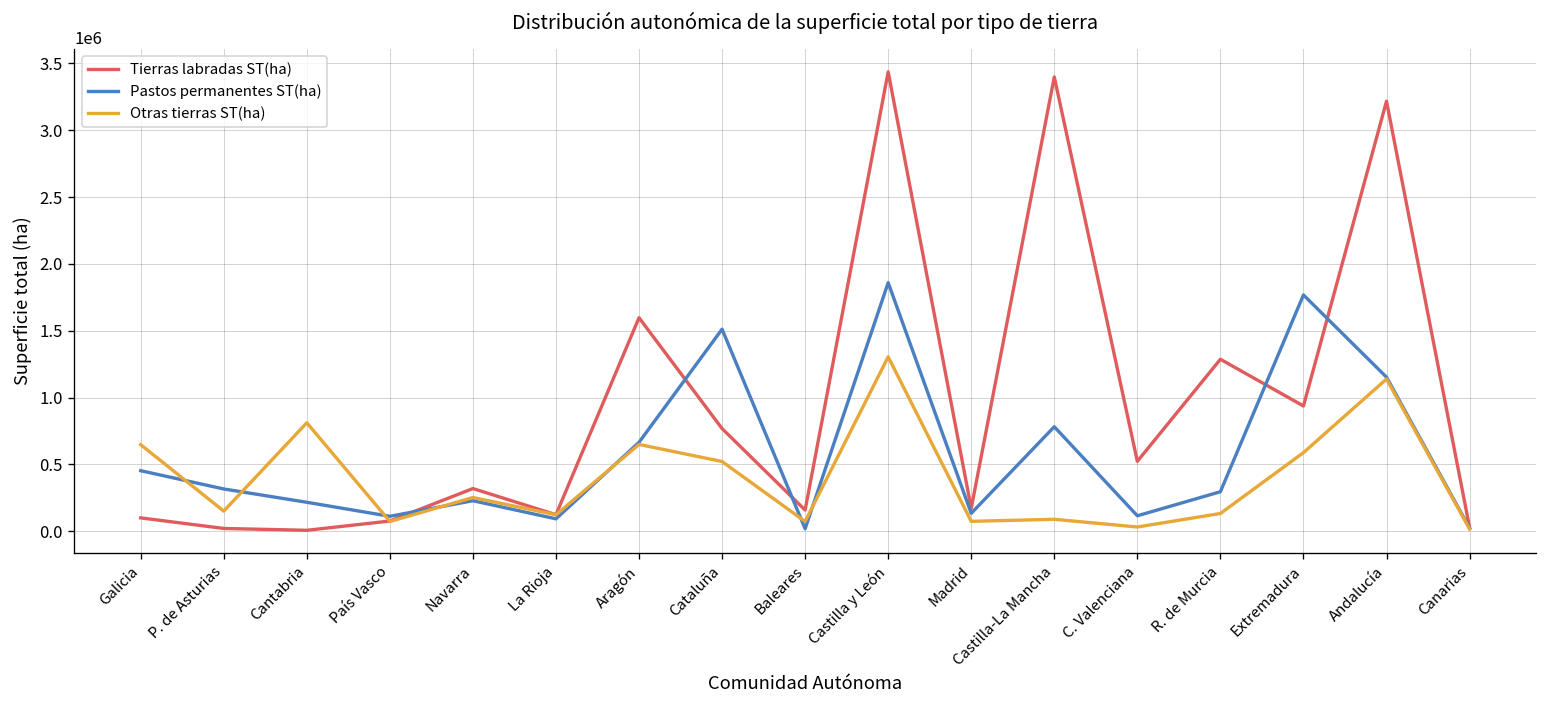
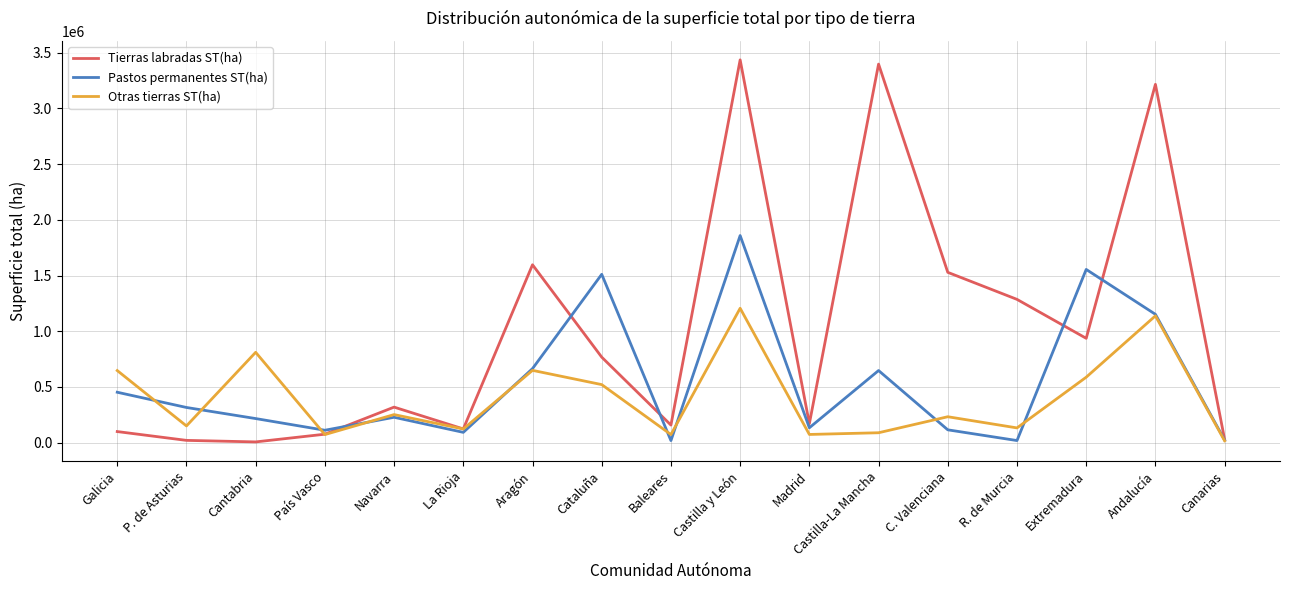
  {
    "Tierras labradas ST(ha)": {
      "Galicia": 100000,
      "P. de Asturias": 20000,
      "Cantabria": 10000,
      "Navarra": 320000,
      "Aragón": 1600000,
      "Cataluña": 770000,
      "Baleares": 160000,
      "Castilla y León": 3440000,
      "Madrid": 170000,
      "Castilla-La Mancha": 3400000,
-     "C. Valenciana": 520000,
+     "C. Valenciana": 1530000,
      "R. de Murcia": 1290000,
      "Extremadura": 940000,
      "Andalucía": 3220000
    },
    "Pastos permanentes ST(ha)": {
      "Galicia": 450000,
      "P. de Asturias": 320000,
      "Cantabria": 220000,
      "País Vasco": 110000,
      "Navarra": 230000,
      "La Rioja": 90000,
      "Cataluña": 1510000,
      "Baleares": 20000,
      "Castilla y León": 1860000,
      "Madrid": 130000,
-     "Castilla-La Mancha": 780000,
+     "Castilla-La Mancha": 650000,
      "C. Valenciana": 120000,
-     "R. de Murcia": 300000,
-     "Extremadura": 1770000
+     "R. de Murcia": 20000,
+     "Extremadura": 1560000
    },
    "Otras tierras ST(ha)": {
      "Galicia": 650000,
      "P. de Asturias": 150000,
      "Cantabria": 810000,
      "Navarra": 250000,
      "Cataluña": 520000,
      "Baleares": 70000,
-     "Castilla y León": 1300000,
+     "Castilla y León": 1210000,
      "Madrid": 70000,
      "Castilla-La Mancha": 90000,
-     "C. Valenciana": 30000,
+     "C. Valenciana": 230000,
      "R. de Murcia": 130000,
      "Extremadura": 590000
    }
  }
